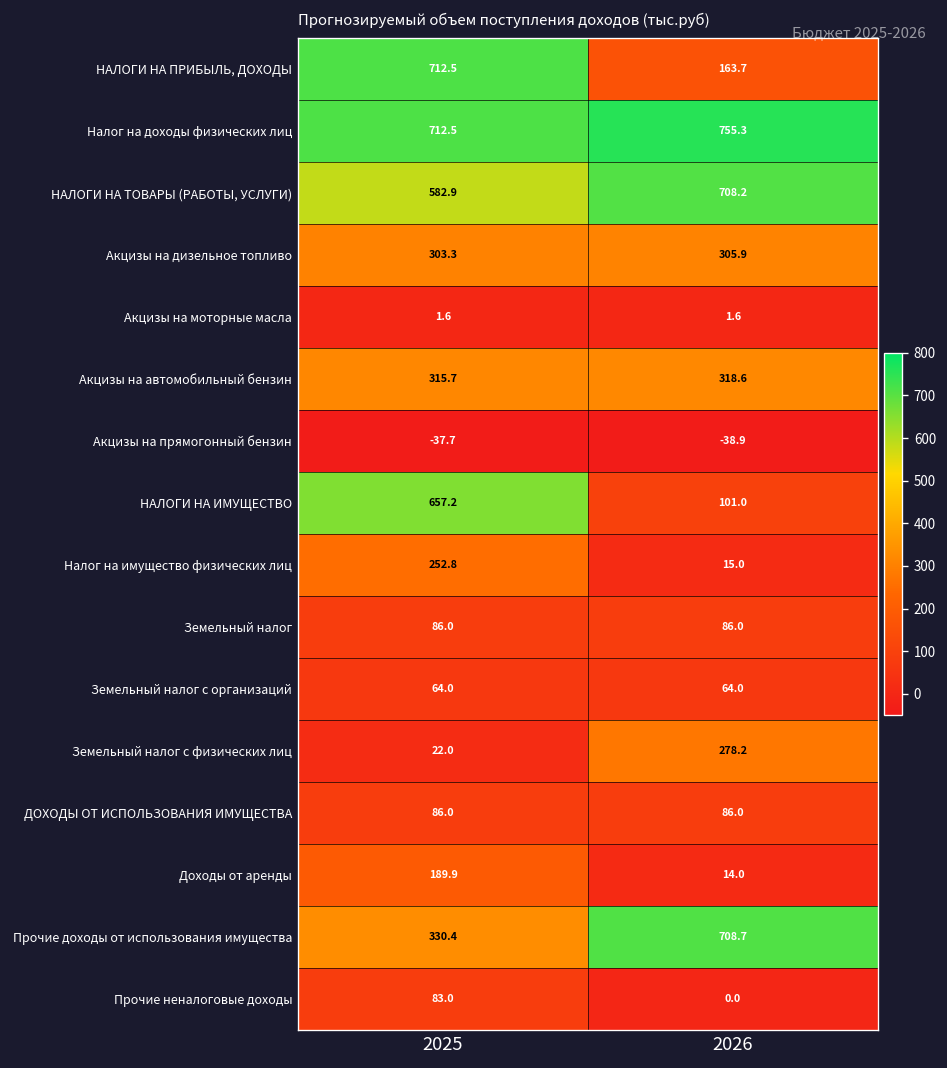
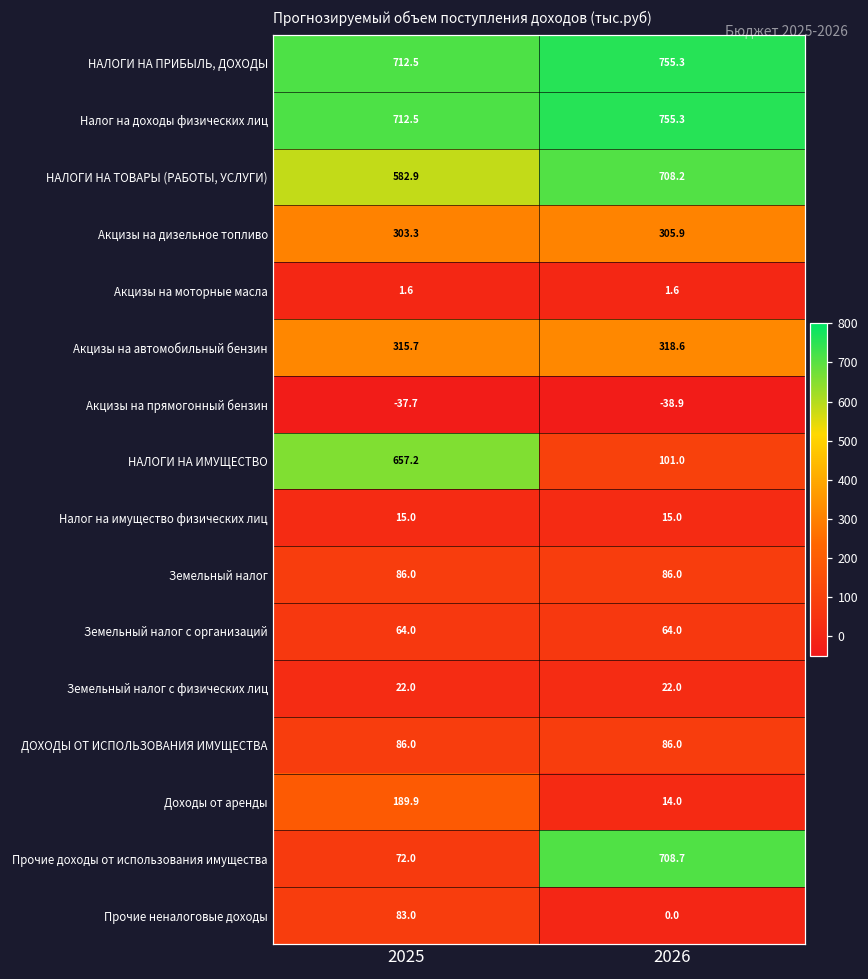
  {
    "НАЛОГИ НА ПРИБЫЛЬ, ДОХОДЫ": {
      "2025": 712.5,
-     "2026": 163.7
+     "2026": 755.3
    },
    "Налог на доходы физических лиц": {
      "2025": 712.5,
      "2026": 755.3
    },
    "НАЛОГИ НА ТОВАРЫ (РАБОТЫ, УСЛУГИ)": {
      "2025": 582.9,
      "2026": 708.2
    },
    "Акцизы на дизельное топливо": {
      "2025": 303.3,
      "2026": 305.9
    },
    "Акцизы на моторные масла": {
      "2025": 1.6,
      "2026": 1.6
    },
    "Акцизы на автомобильный бензин": {
      "2025": 315.7,
      "2026": 318.6
    },
    "Акцизы на прямогонный бензин": {
      "2025": -37.7,
      "2026": -38.9
    },
    "НАЛОГИ НА ИМУЩЕСТВО": {
      "2025": 657.2,
      "2026": 101.0
    },
    "Налог на имущество физических лиц": {
-     "2025": 252.8,
+     "2025": 15.0,
      "2026": 15.0
    },
    "Земельный налог": {
      "2025": 86.0,
      "2026": 86.0
    },
    "Земельный налог с организаций": {
      "2025": 64.0,
      "2026": 64.0
    },
    "Земельный налог с физических лиц": {
      "2025": 22.0,
-     "2026": 278.2
+     "2026": 22.0
    },
    "ДОХОДЫ ОТ ИСПОЛЬЗОВАНИЯ ИМУЩЕСТВА": {
      "2025": 86.0,
      "2026": 86.0
    },
    "Доходы от аренды": {
      "2025": 189.9,
      "2026": 14.0
    },
    "Прочие доходы от использования имущества": {
-     "2025": 330.4,
+     "2025": 72.0,
      "2026": 708.7
    },
    "Прочие неналоговые доходы": {
      "2025": 83.0,
      "2026": 0.0
    }
  }
